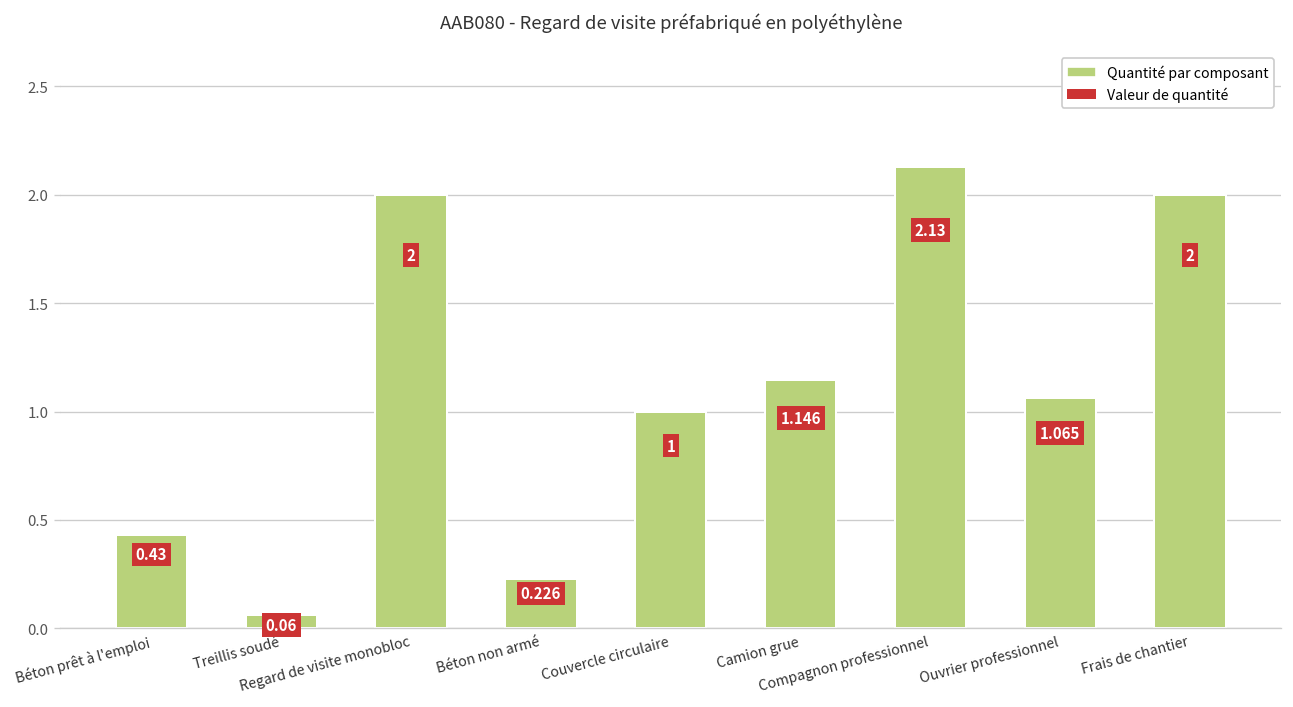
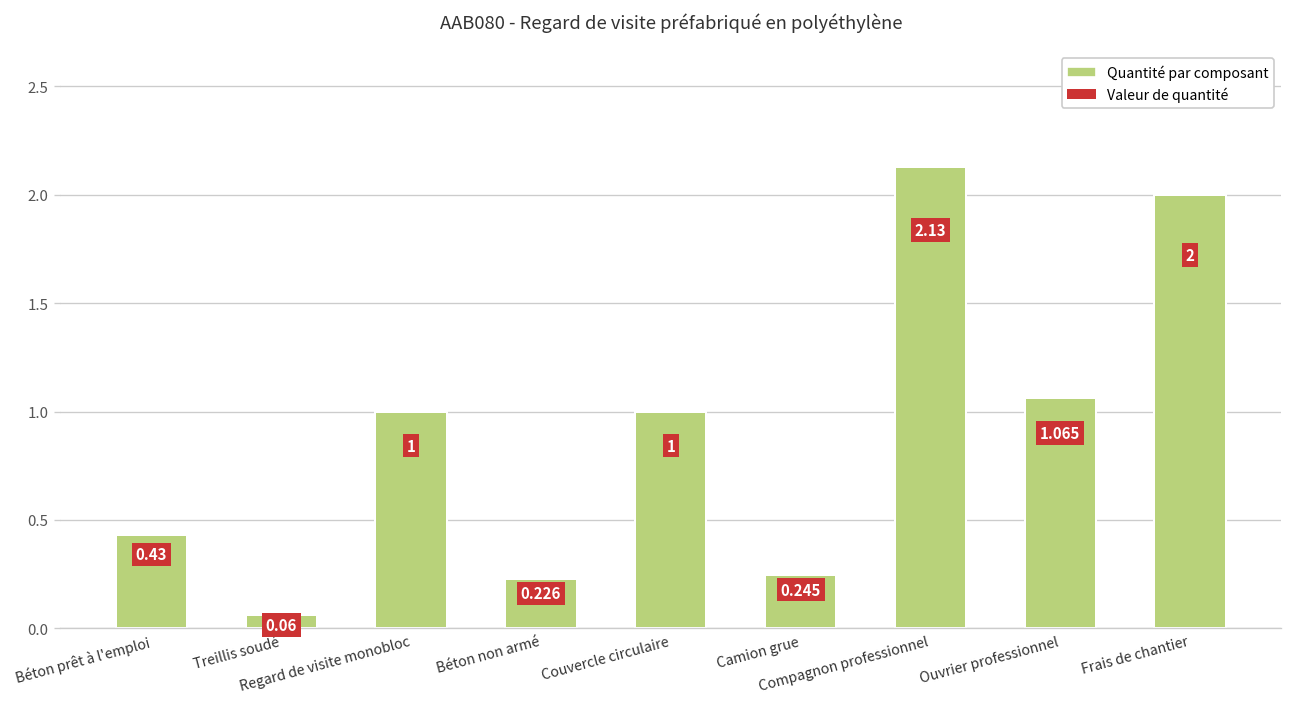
  {
-   "Regard de visite monobloc": 2,
-   "Camion grue": 1.146
+   "Regard de visite monobloc": 1,
+   "Camion grue": 0.245
  }
